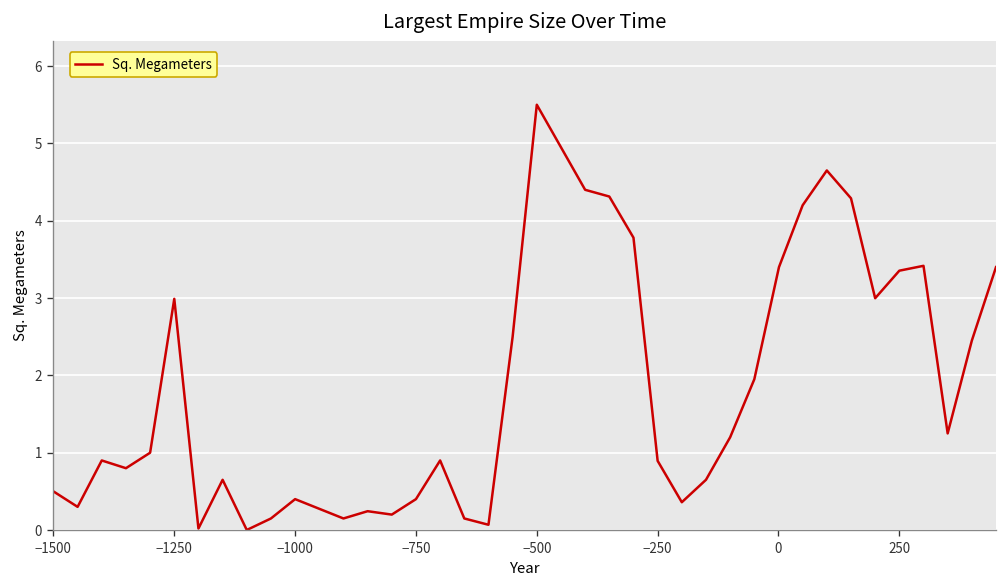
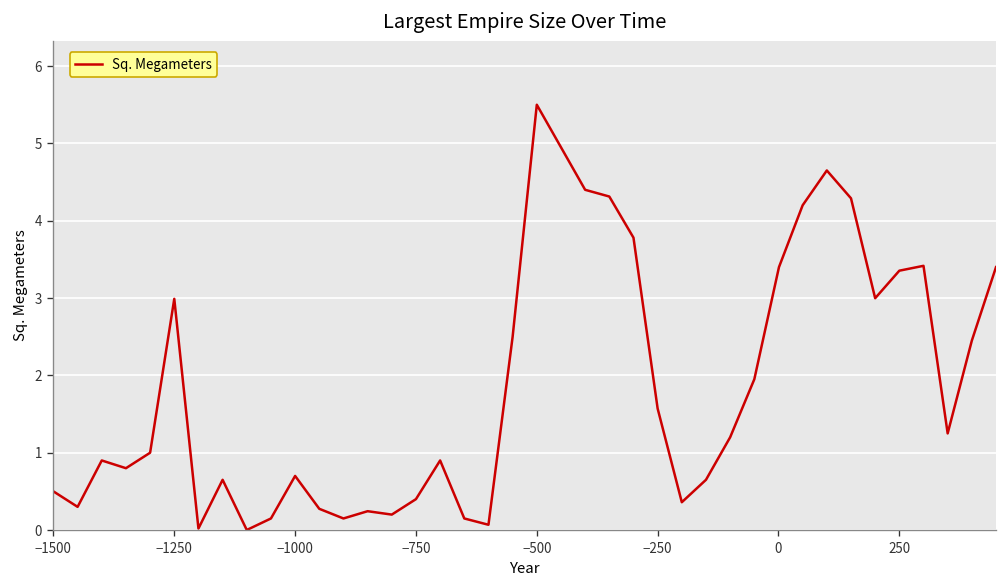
  {
    "−1500": 0.5,
    "−1250": 3.0,
-   "−1000": 0.4,
+   "−1000": 0.7,
    "−750": 0.4,
    "−500": 5.5,
-   "−250": 0.9,
+   "−250": 1.6,
    "250": 3.4
  }
